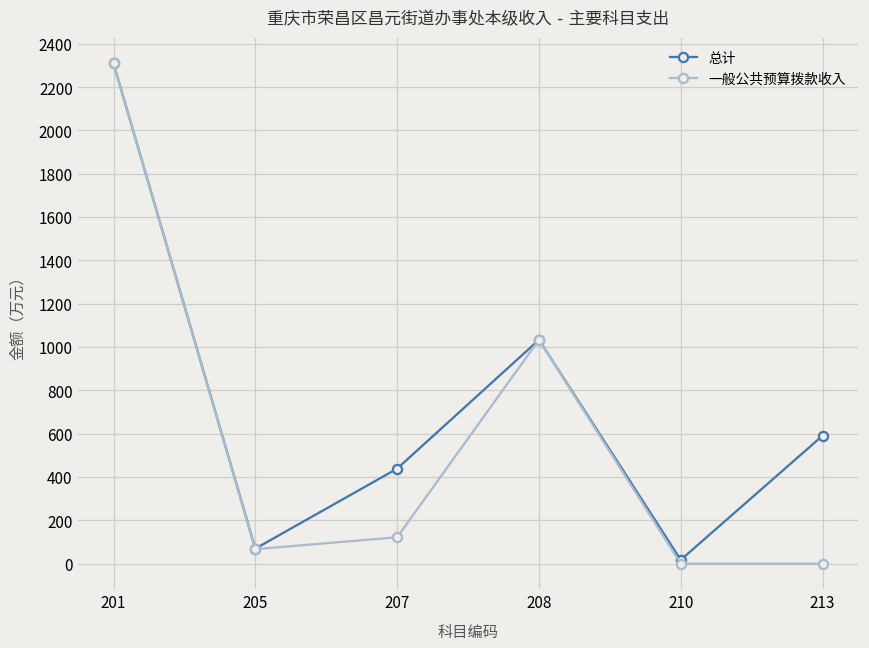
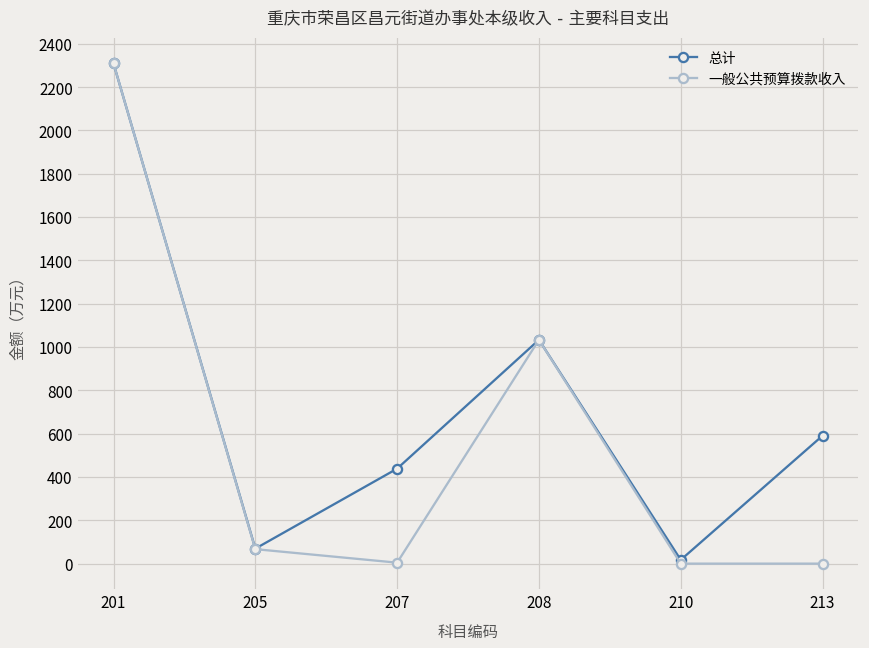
  {
    "总计": {
      "207": 440,
      "210": 20,
      "213": 590
    },
    "一般公共预算拨款收入": {
-     "207": 120,
+     "207": 0,
      "210": 0,
      "213": 0
    }
  }
